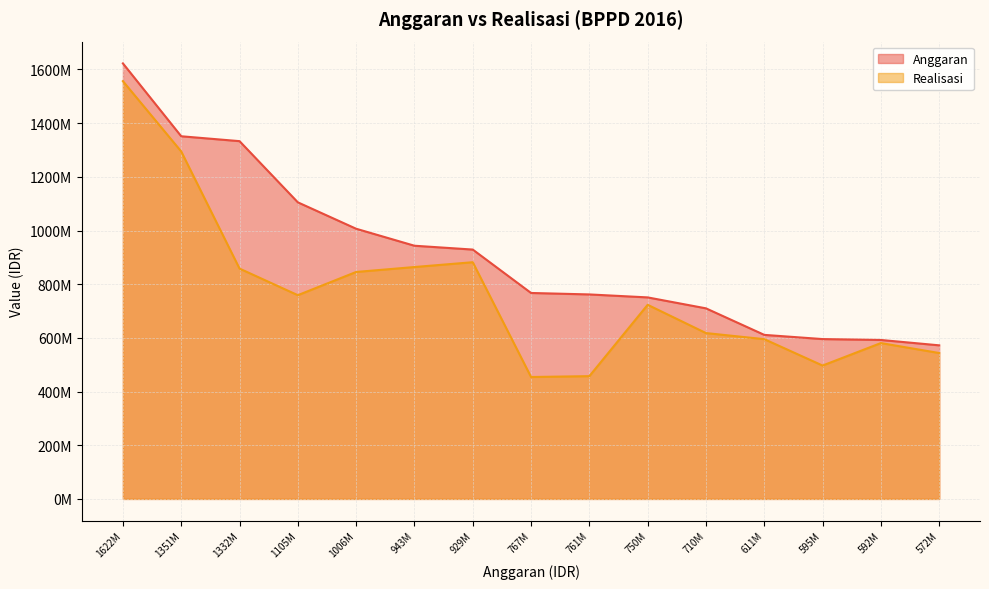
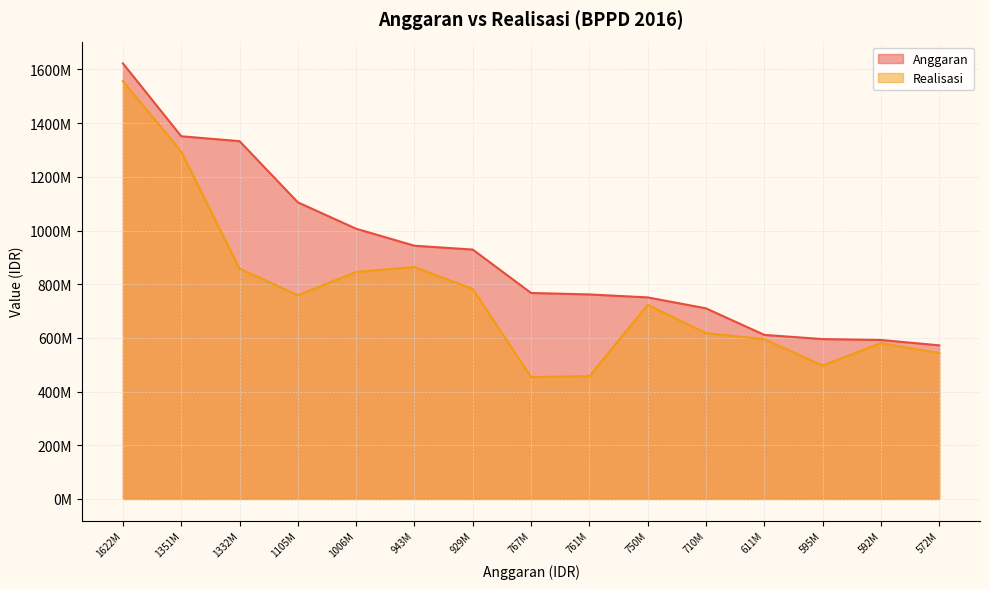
  {
    "Anggaran": {
      "1622M": 1620000000,
      "1351M": 1350000000,
      "1332M": 1330000000,
      "1105M": 1110000000,
      "1006M": 1010000000,
      "943M": 940000000,
      "929M": 930000000,
      "767M": 770000000,
      "761M": 760000000,
      "750M": 750000000,
      "710M": 710000000,
      "611M": 610000000,
      "595M": 600000000,
      "592M": 590000000,
      "572M": 570000000
    },
    "Realisasi": {
      "1622M": 1560000000,
      "1351M": 1290000000,
      "1332M": 860000000,
      "1105M": 760000000,
      "1006M": 850000000,
      "943M": 860000000,
-     "929M": 880000000,
+     "929M": 780000000,
      "767M": 450000000,
      "761M": 460000000,
      "750M": 720000000,
      "710M": 620000000,
      "611M": 600000000,
      "595M": 500000000,
      "592M": 580000000,
      "572M": 540000000
    }
  }
